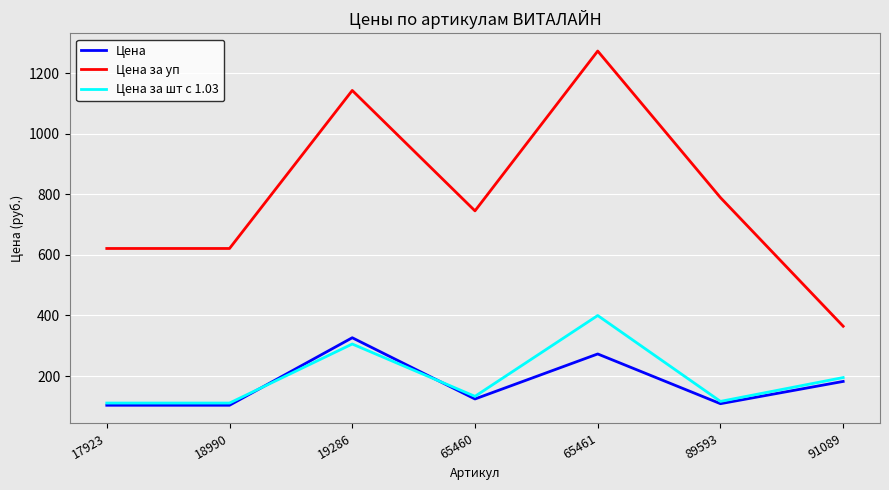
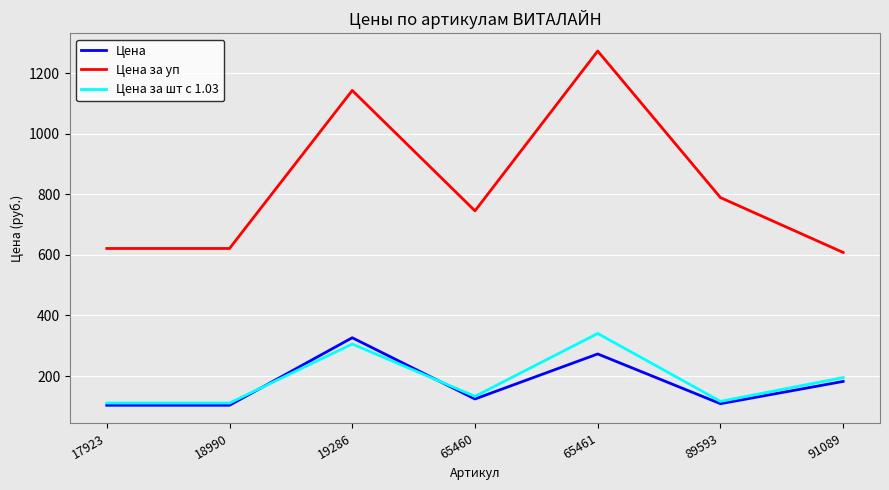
  {
    "Цена": {
      "19286": 330,
      "65460": 120,
      "65461": 270,
      "91089": 180
    },
    "Цена за уп": {
      "17923": 620,
      "18990": 620,
      "19286": 1140,
      "65460": 750,
      "65461": 1270,
      "89593": 790,
-     "91089": 360
+     "91089": 610
    },
    "Цена за шт с 1.03": {
      "19286": 310,
      "65460": 130,
-     "65461": 400,
+     "65461": 340,
      "91089": 190
    }
  }
